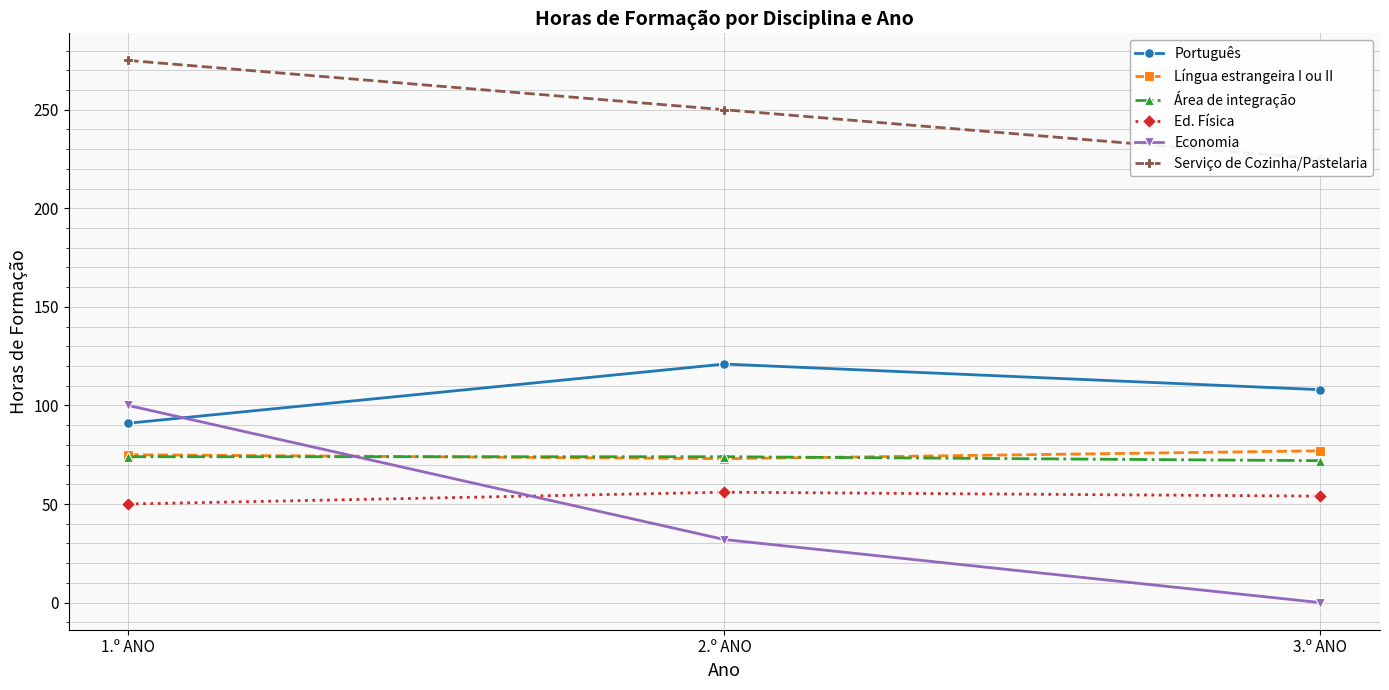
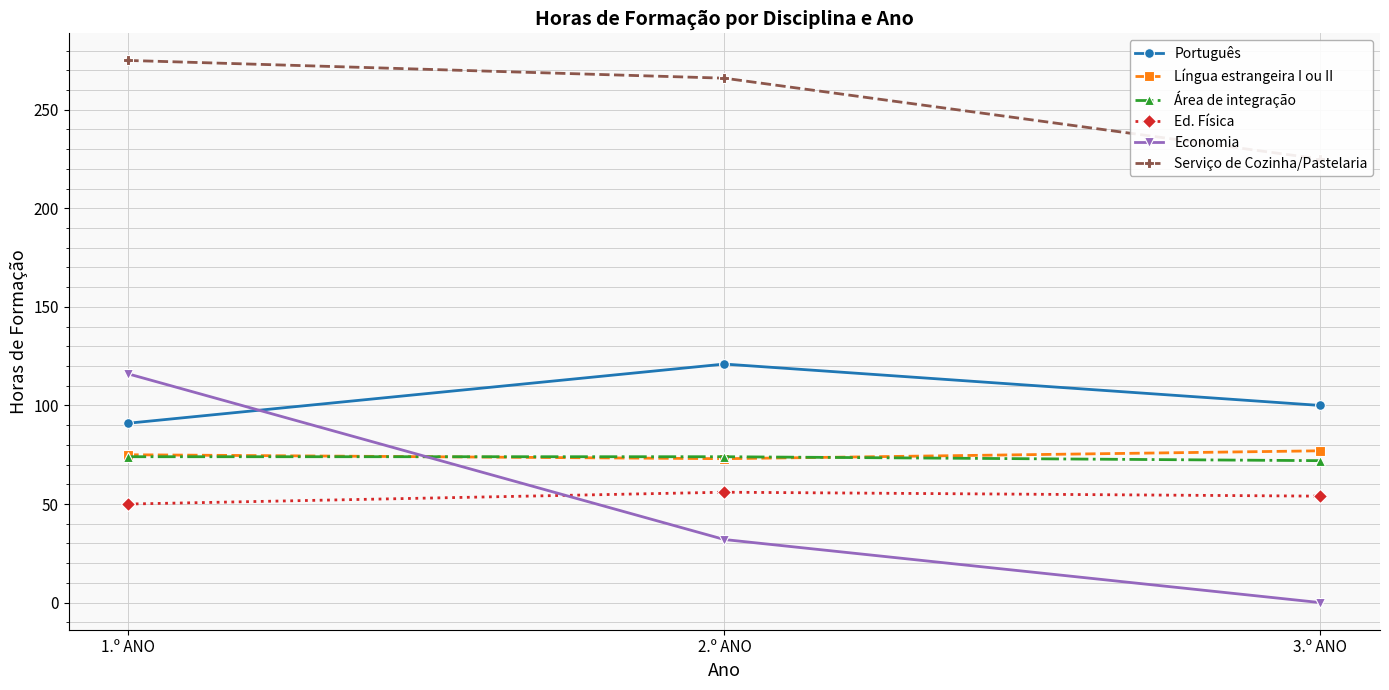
  {
    "Português": {
      "1.º ANO": 91,
      "2.º ANO": 121,
-     "3.º ANO": 108
+     "3.º ANO": 100
    },
    "Língua estrangeira I ou II": {
      "3.º ANO": 77
    },
    "Área de integração": {
      "3.º ANO": 72
    },
    "Ed. Física": {
      "1.º ANO": 50,
      "2.º ANO": 56,
      "3.º ANO": 54
    },
    "Economia": {
-     "1.º ANO": 100,
+     "1.º ANO": 116,
      "2.º ANO": 32,
      "3.º ANO": 0
    },
    "Serviço de Cozinha/Pastelaria": {
      "1.º ANO": 275,
-     "2.º ANO": 250
+     "2.º ANO": 266
    }
  }
